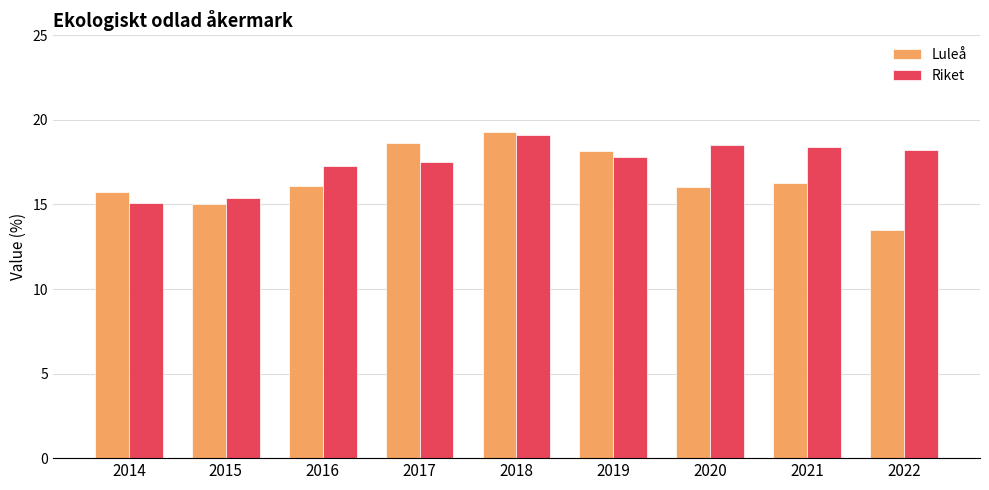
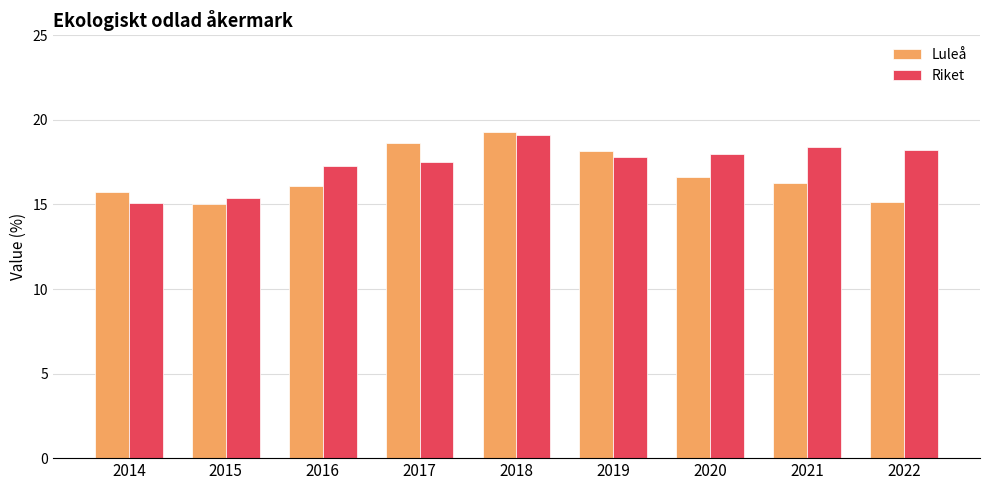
  {
    "Luleå": {
      "2014": 15.7,
      "2015": 15.0,
      "2016": 16.1,
      "2017": 18.6,
      "2018": 19.3,
      "2019": 18.2,
-     "2020": 16.0,
+     "2020": 16.6,
      "2021": 16.2,
-     "2022": 13.5
+     "2022": 15.1
    },
    "Riket": {
      "2014": 15.1,
      "2015": 15.4,
      "2016": 17.3,
      "2017": 17.5,
      "2018": 19.1,
      "2019": 17.8,
-     "2020": 18.5,
+     "2020": 18.0,
      "2021": 18.4,
      "2022": 18.2
    }
  }
